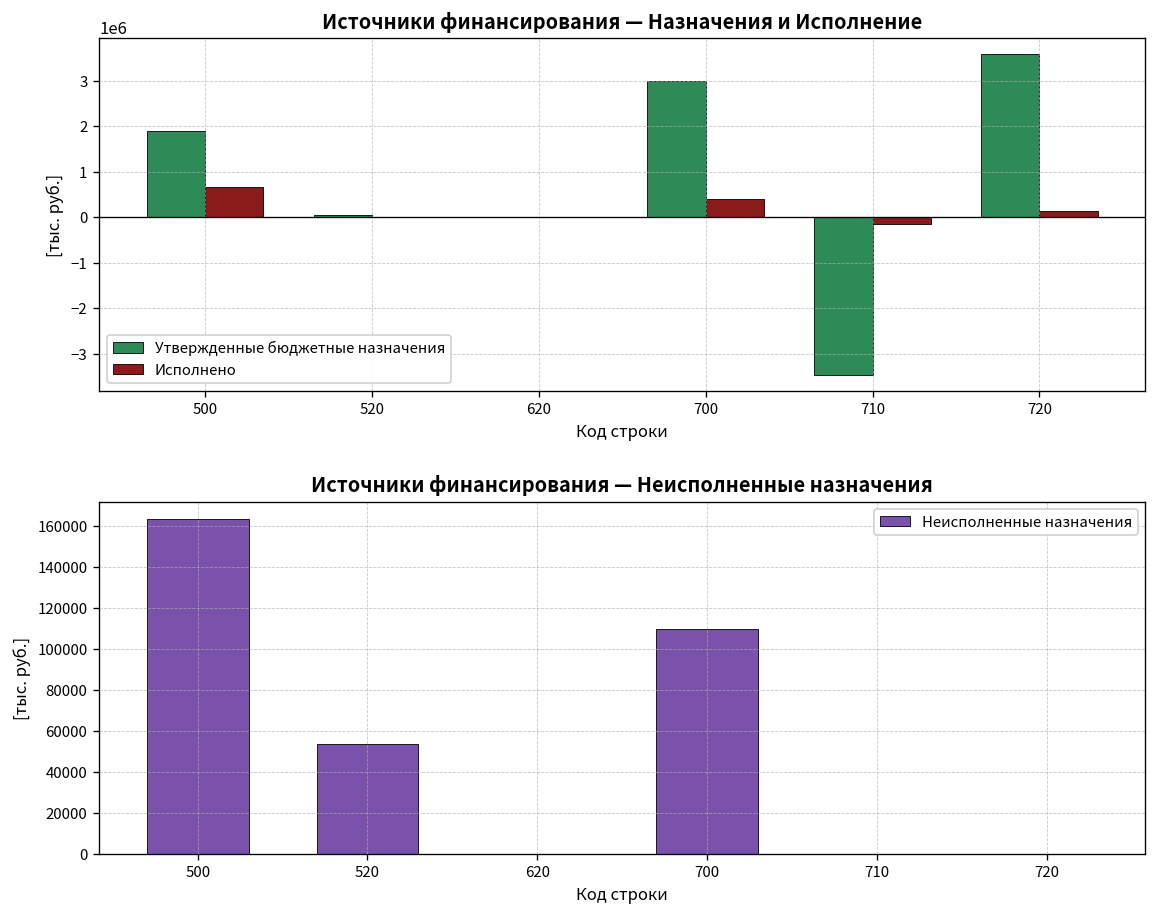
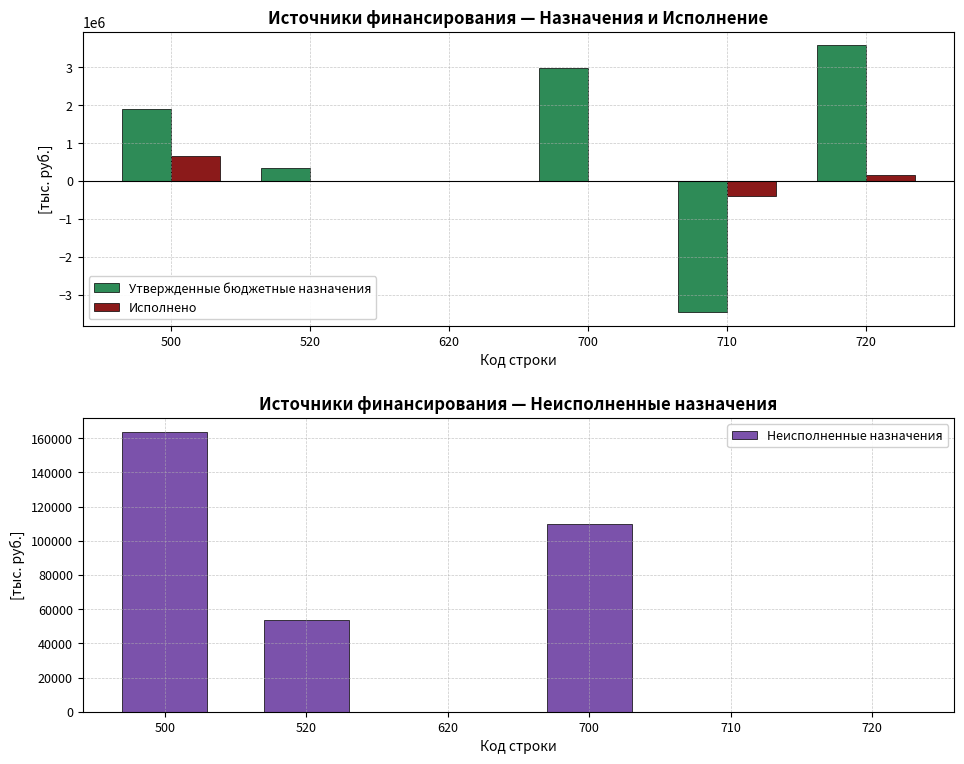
  {
    "Источники финансирования — Назначения и Исполнение": {
      "Утвержденные бюджетные назначения": {
        "500": 1900000,
-       "520": 100000,
+       "520": 400000,
        "620": 0,
        "700": 3000000,
        "710": -3500000,
        "720": 3600000
      },
      "Исполнено": {
        "500": 700000,
        "520": 0,
        "620": 0,
-       "700": 400000,
-       "710": -100000,
+       "700": 0,
+       "710": -400000,
        "720": 100000
      }
    },
    "Источники финансирования — Неисполненные назначения": {
      "500": 164000,
      "520": 54000,
      "620": 0,
      "700": 110000,
      "710": 0,
      "720": 0
    }
  }
